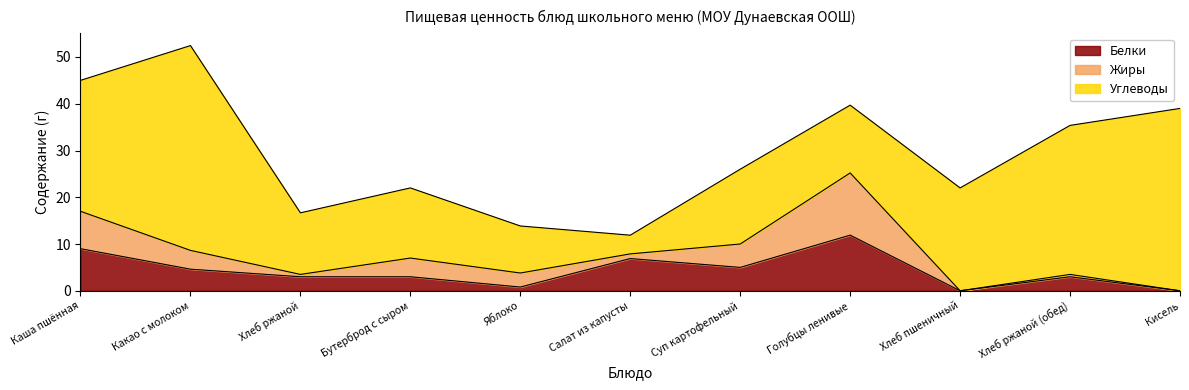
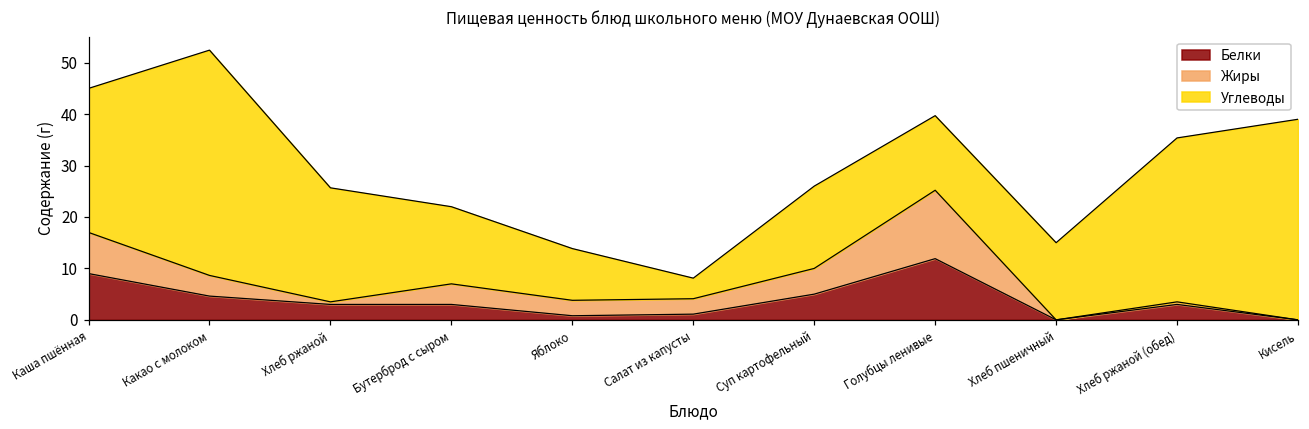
  {
    "Белки": {
      "Каша пшённая": 9,
      "Какао с молоком": 5,
      "Бутерброд с сыром": 3,
      "Яблоко": 1,
-     "Салат из капусты": 7,
+     "Салат из капусты": 1,
      "Суп картофельный": 5,
      "Голубцы ленивые": 12
    },
    "Жиры": {
      "Каша пшённая": 8,
      "Какао с молоком": 4,
      "Бутерброд с сыром": 4,
      "Яблоко": 3,
-     "Салат из капусты": 1,
+     "Салат из капусты": 3,
      "Суп картофельный": 5,
      "Голубцы ленивые": 13
    },
    "Углеводы": {
      "Каша пшённая": 28,
      "Какао с молоком": 44,
-     "Хлеб ржаной": 13,
+     "Хлеб ржаной": 22,
      "Бутерброд с сыром": 15,
      "Яблоко": 10,
      "Салат из капусты": 4,
      "Суп картофельный": 16,
      "Голубцы ленивые": 15,
-     "Хлеб пшеничный": 22,
+     "Хлеб пшеничный": 15,
      "Хлеб ржаной (обед)": 32,
      "Кисель": 39
    }
  }
